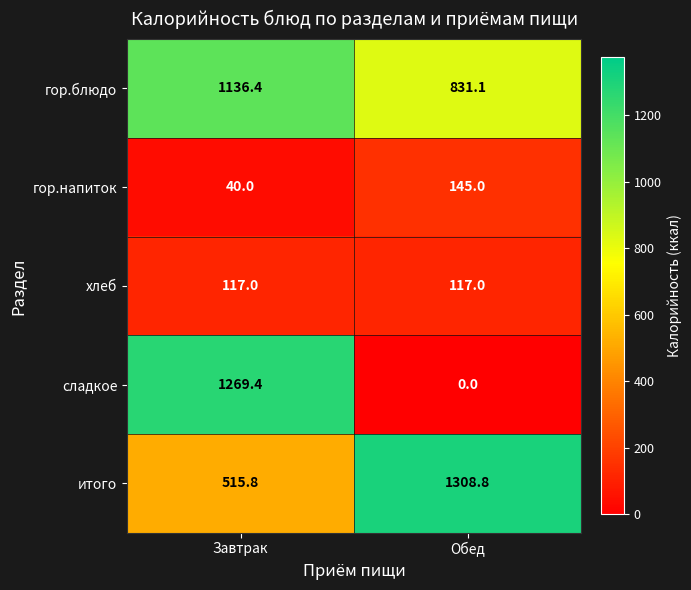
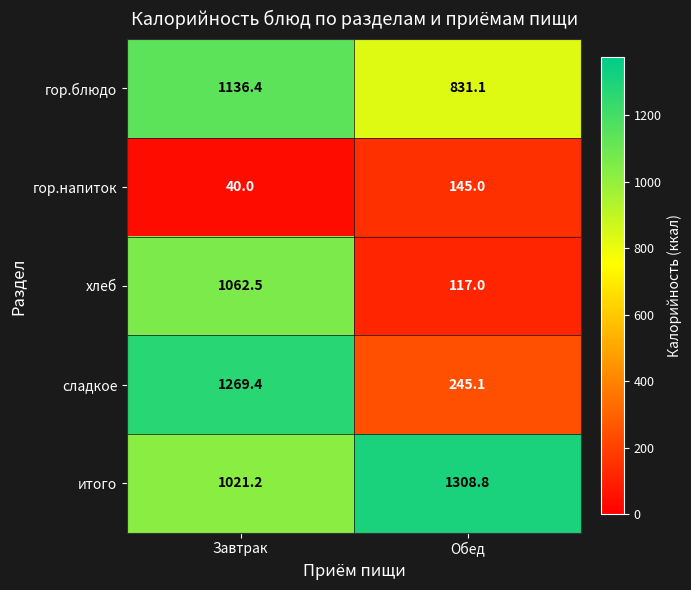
  {
    "гор.блюдо": {
      "Завтрак": 1136.4,
      "Обед": 831.1
    },
    "гор.напиток": {
      "Завтрак": 40.0,
      "Обед": 145.0
    },
    "хлеб": {
-     "Завтрак": 117.0,
+     "Завтрак": 1062.5,
      "Обед": 117.0
    },
    "сладкое": {
      "Завтрак": 1269.4,
-     "Обед": 0.0
+     "Обед": 245.1
    },
    "итого": {
-     "Завтрак": 515.8,
+     "Завтрак": 1021.2,
      "Обед": 1308.8
    }
  }
